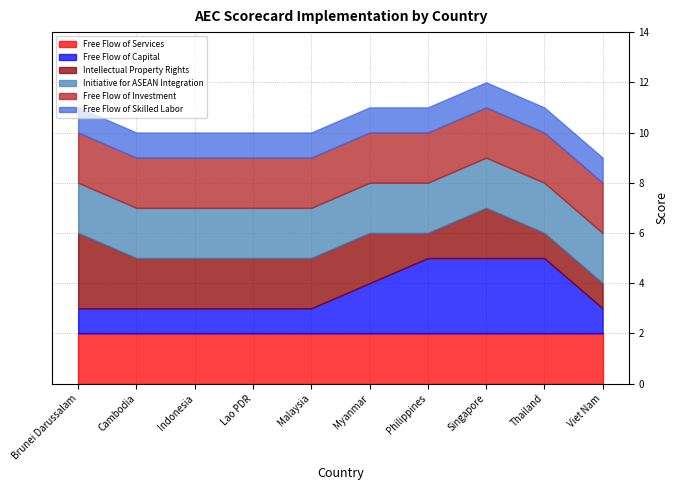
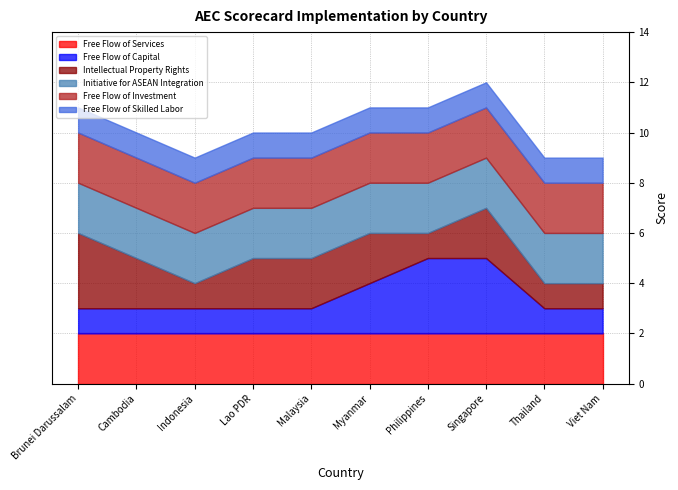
  {
    "Free Flow of Services": {
      "Brunei Darussalam": 2,
      "Cambodia": 2,
      "Indonesia": 2,
      "Lao PDR": 2,
      "Malaysia": 2,
      "Myanmar": 2,
      "Philippines": 2,
      "Singapore": 2,
      "Thailand": 2,
      "Viet Nam": 2
    },
    "Free Flow of Capital": {
      "Brunei Darussalam": 1,
      "Cambodia": 1,
      "Indonesia": 1,
      "Lao PDR": 1,
      "Malaysia": 1,
      "Myanmar": 2,
      "Philippines": 3,
      "Singapore": 3,
-     "Thailand": 3,
+     "Thailand": 1,
      "Viet Nam": 1
    },
    "Intellectual Property Rights": {
      "Brunei Darussalam": 3,
      "Cambodia": 2,
-     "Indonesia": 2,
+     "Indonesia": 1,
      "Lao PDR": 2,
      "Malaysia": 2,
      "Myanmar": 2,
      "Philippines": 1,
      "Singapore": 2,
      "Thailand": 1,
      "Viet Nam": 1
    },
    "Free Flow of Investment": {
      "Brunei Darussalam": 2,
      "Cambodia": 2,
      "Indonesia": 2,
      "Lao PDR": 2,
      "Malaysia": 2,
      "Myanmar": 2,
      "Philippines": 2,
      "Singapore": 2,
      "Thailand": 2,
      "Viet Nam": 2
    }
  }
